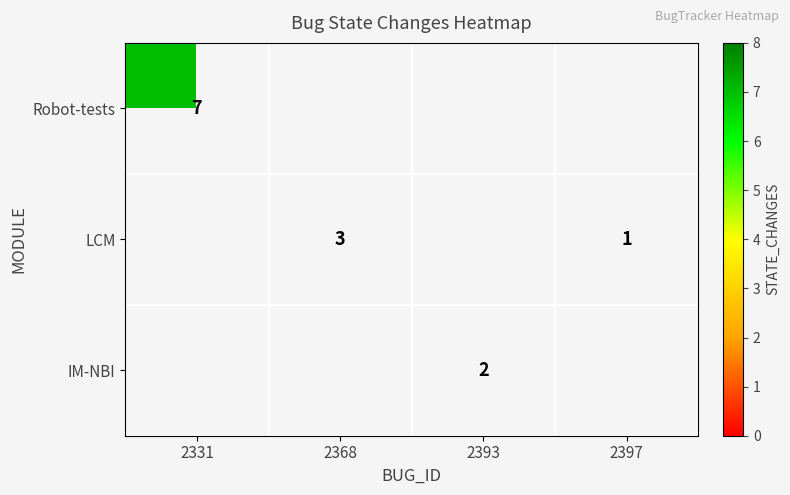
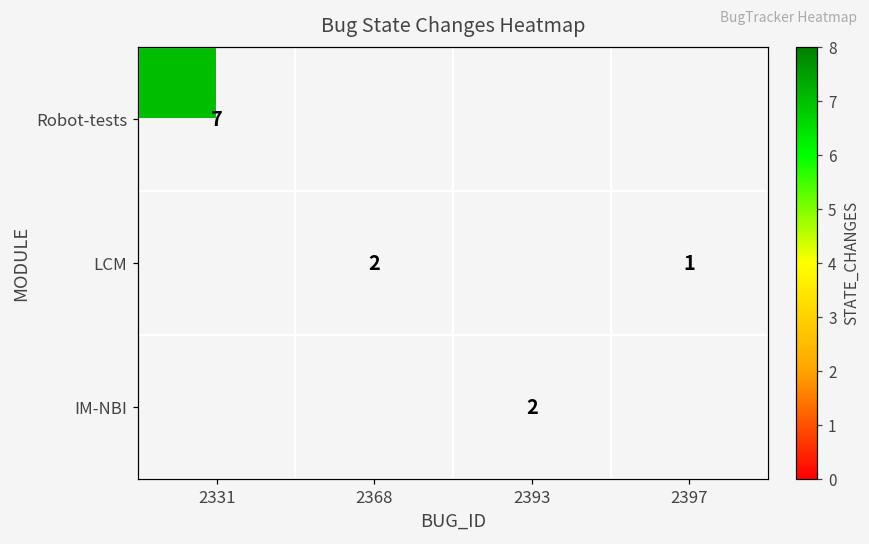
  {
    "Robot-tests": {
      "2331": 7
    },
    "LCM": {
-     "2368": 3,
+     "2368": 2,
      "2397": 1
    },
    "IM-NBI": {
      "2393": 2
    }
  }
